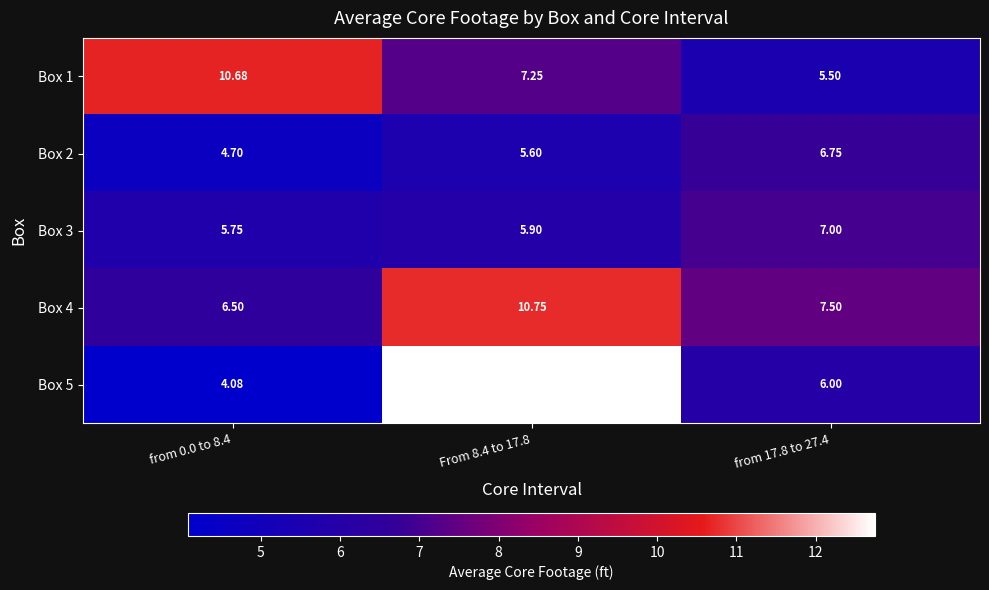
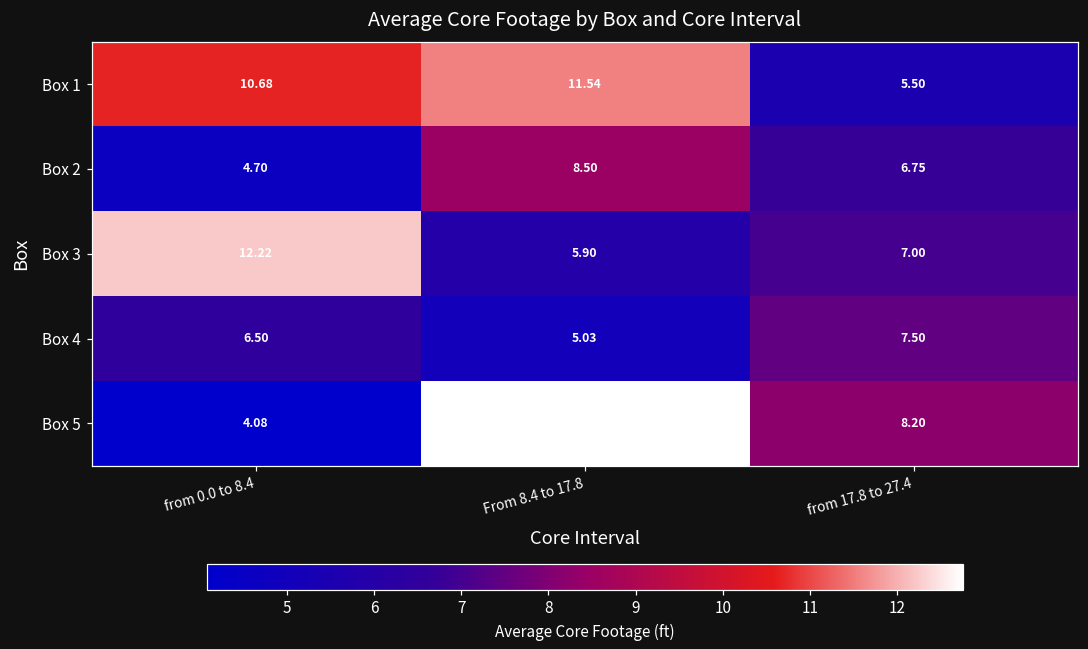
  {
    "Box 1": {
      "from 0.0 to 8.4": 10.68,
-     "From 8.4 to 17.8": 7.25,
+     "From 8.4 to 17.8": 11.54,
      "from 17.8 to 27.4": 5.50
    },
    "Box 2": {
      "from 0.0 to 8.4": 4.70,
-     "From 8.4 to 17.8": 5.60,
+     "From 8.4 to 17.8": 8.50,
      "from 17.8 to 27.4": 6.75
    },
    "Box 3": {
-     "from 0.0 to 8.4": 5.75,
+     "from 0.0 to 8.4": 12.22,
      "From 8.4 to 17.8": 5.90,
      "from 17.8 to 27.4": 7.00
    },
    "Box 4": {
      "from 0.0 to 8.4": 6.50,
-     "From 8.4 to 17.8": 10.75,
+     "From 8.4 to 17.8": 5.03,
      "from 17.8 to 27.4": 7.50
    },
    "Box 5": {
      "from 0.0 to 8.4": 4.08,
-     "from 17.8 to 27.4": 6.00
+     "from 17.8 to 27.4": 8.20
    }
  }
